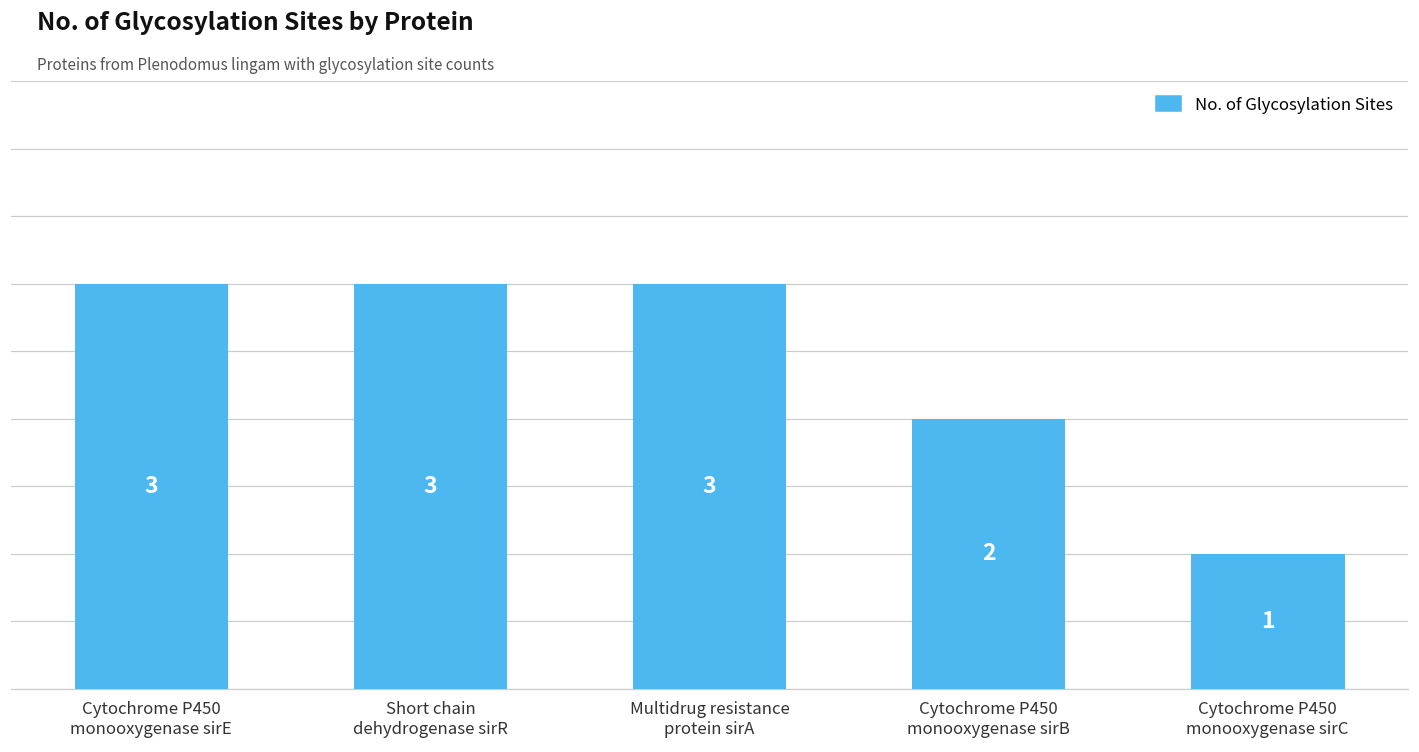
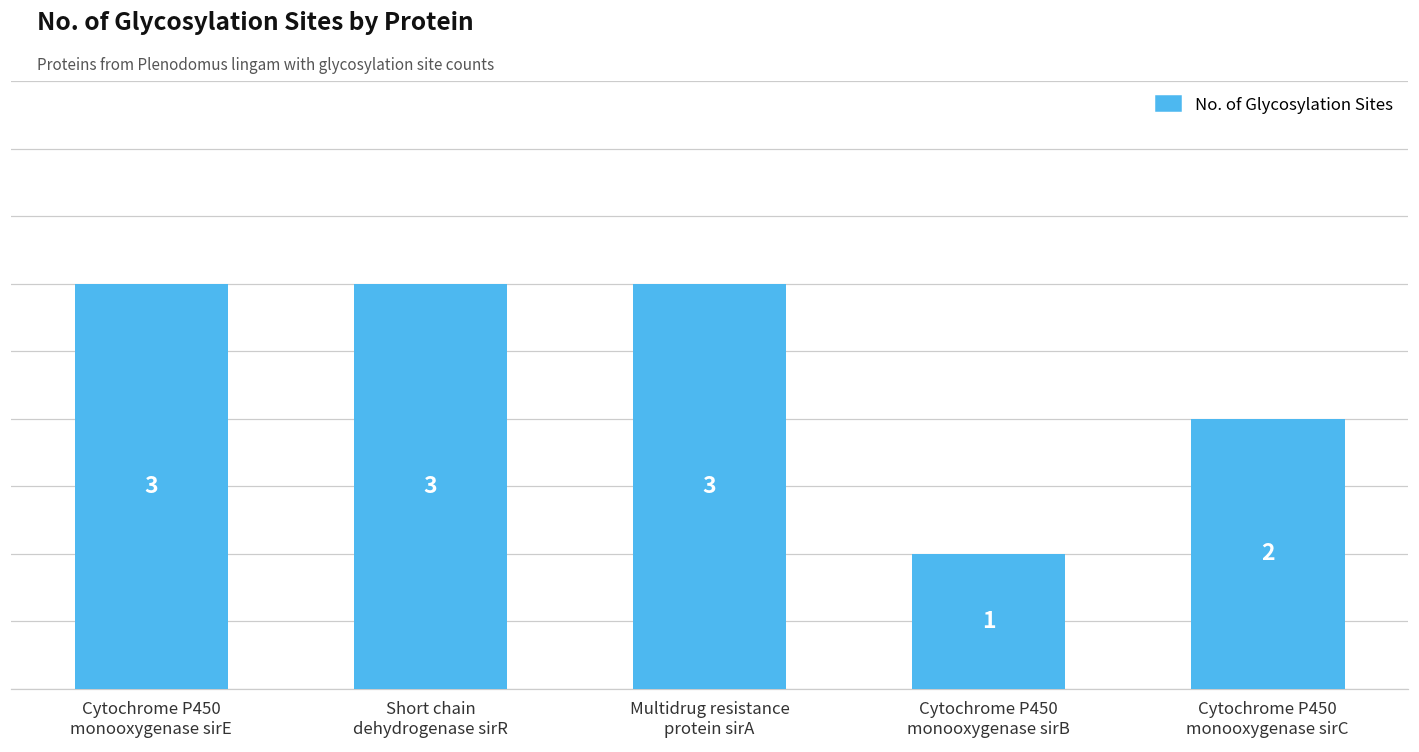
  {
    "Cytochrome P450 monooxygenase sirE": 3,
    "Short chain dehydrogenase sirR": 3,
    "Multidrug resistance protein sirA": 3,
-   "Cytochrome P450 monooxygenase sirB": 2,
-   "Cytochrome P450 monooxygenase sirC": 1
+   "Cytochrome P450 monooxygenase sirB": 1,
+   "Cytochrome P450 monooxygenase sirC": 2
  }
